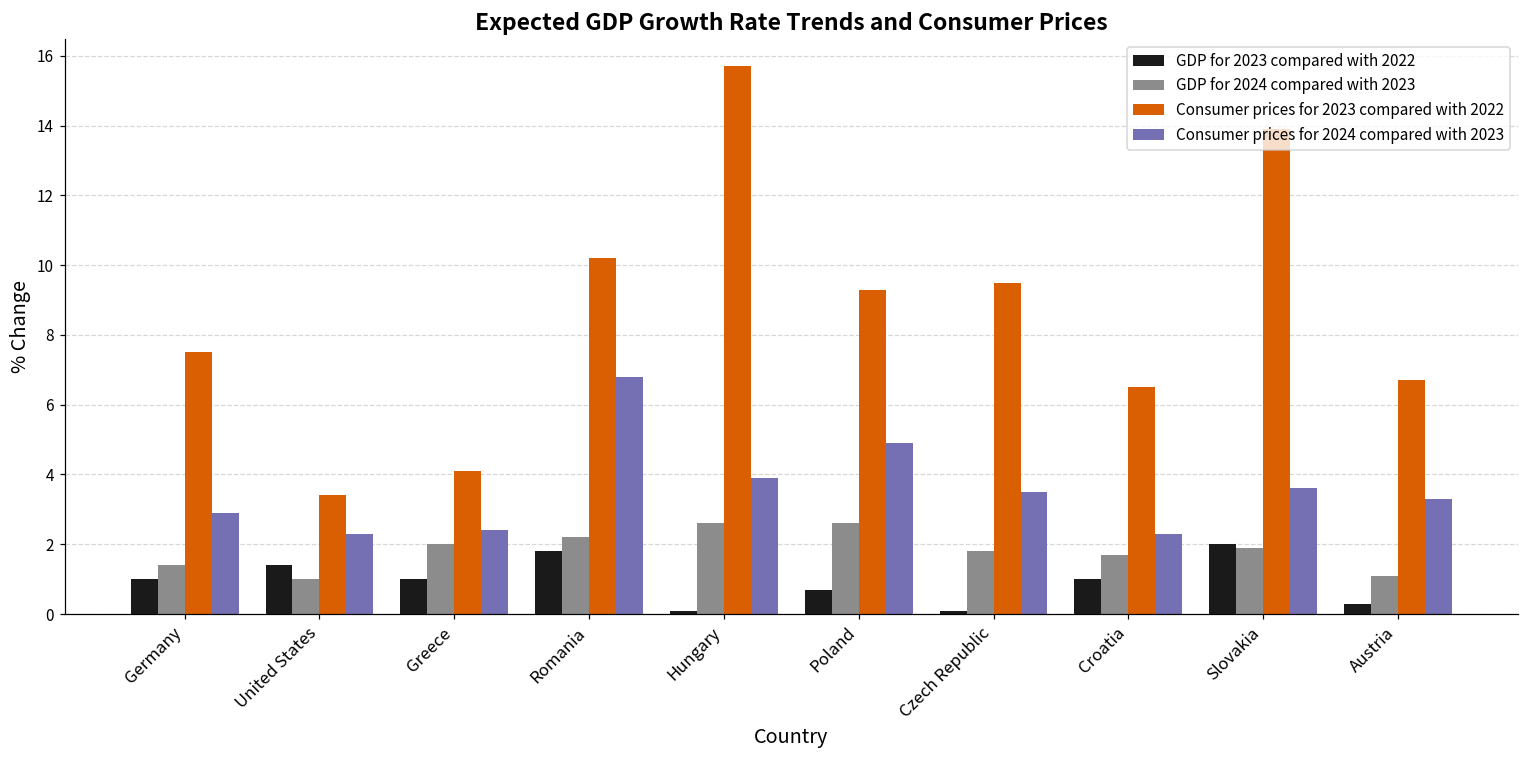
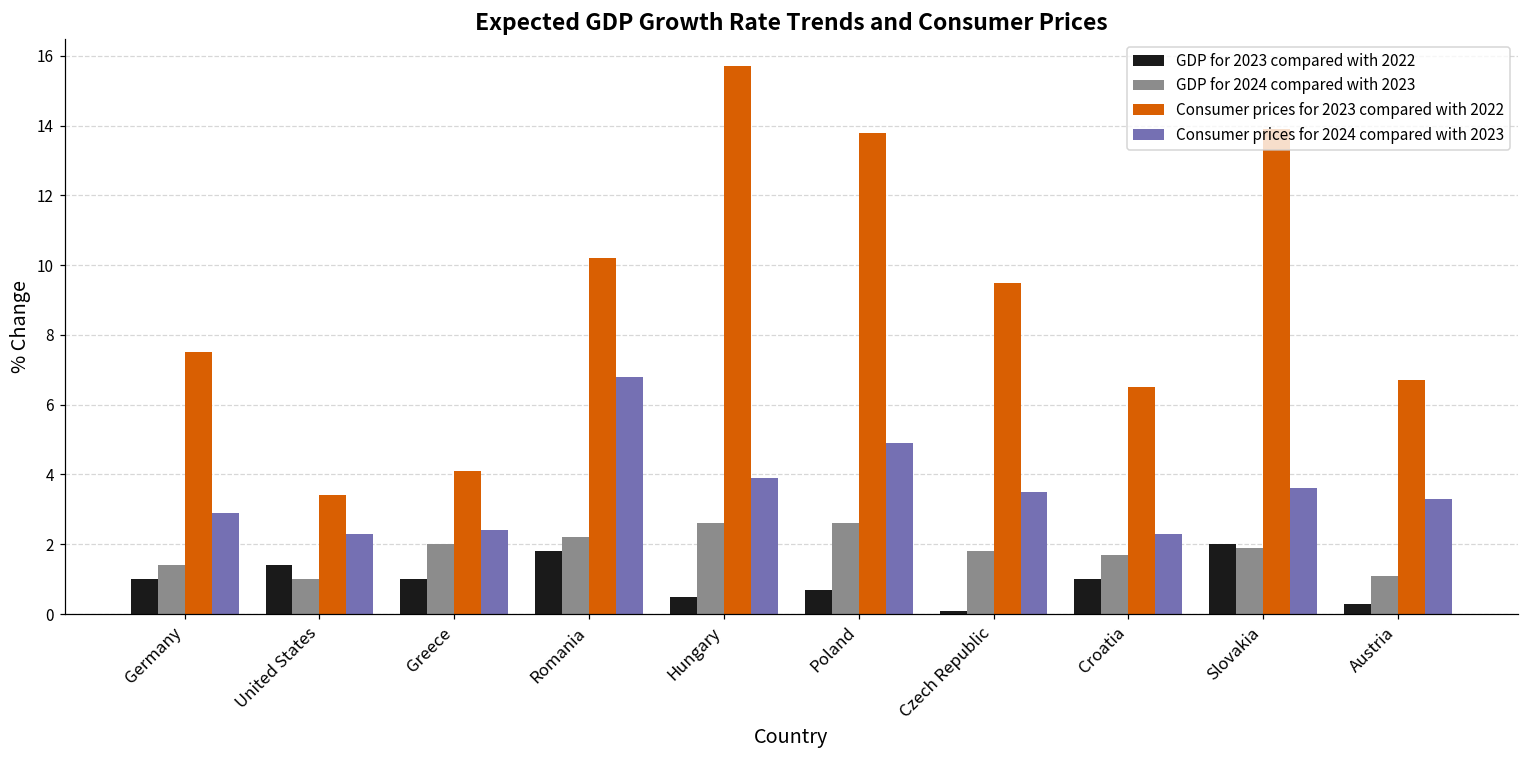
  {
    "GDP for 2023 compared with 2022": {
      "Germany": 1.0,
      "United States": 1.4,
      "Greece": 1.0,
      "Romania": 1.8,
-     "Hungary": 0.1,
+     "Hungary": 0.5,
      "Poland": 0.7,
      "Czech Republic": 0.1,
      "Croatia": 1.0,
      "Slovakia": 2.0,
      "Austria": 0.3
    },
    "Consumer prices for 2023 compared with 2022": {
      "Germany": 7.5,
      "United States": 3.4,
      "Greece": 4.1,
      "Romania": 10.2,
      "Hungary": 15.7,
-     "Poland": 9.3,
+     "Poland": 13.8,
      "Czech Republic": 9.5,
      "Croatia": 6.5,
      "Austria": 6.7
    }
  }
